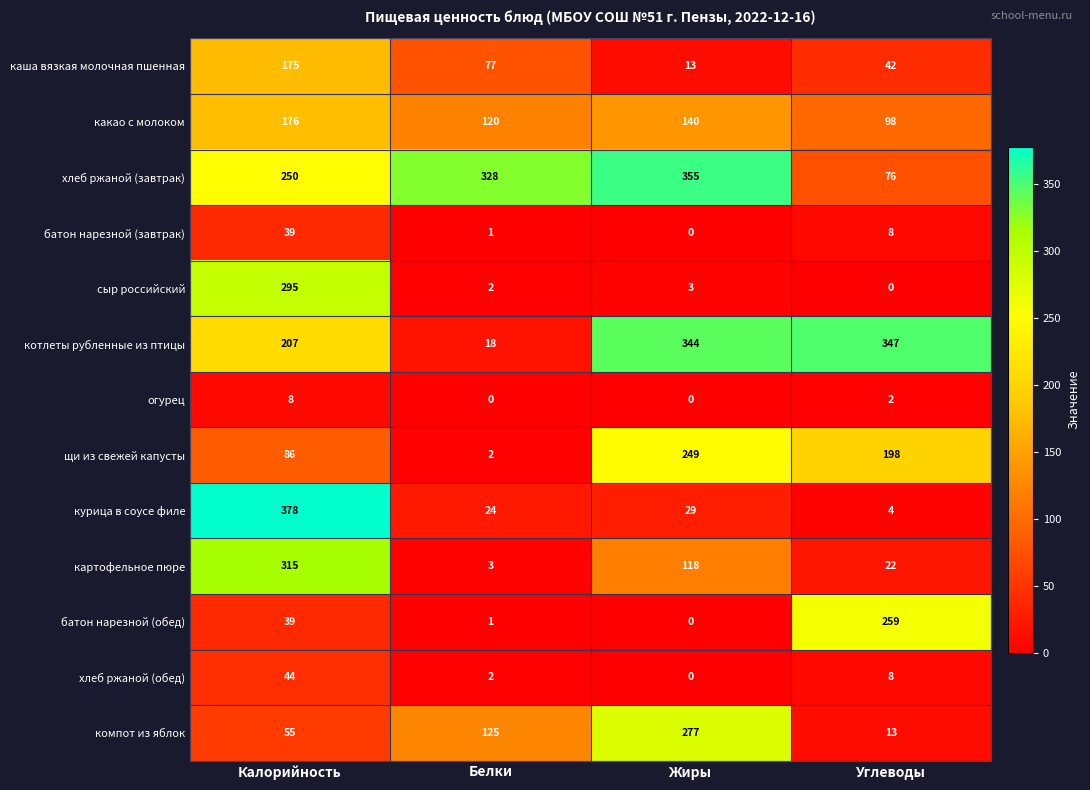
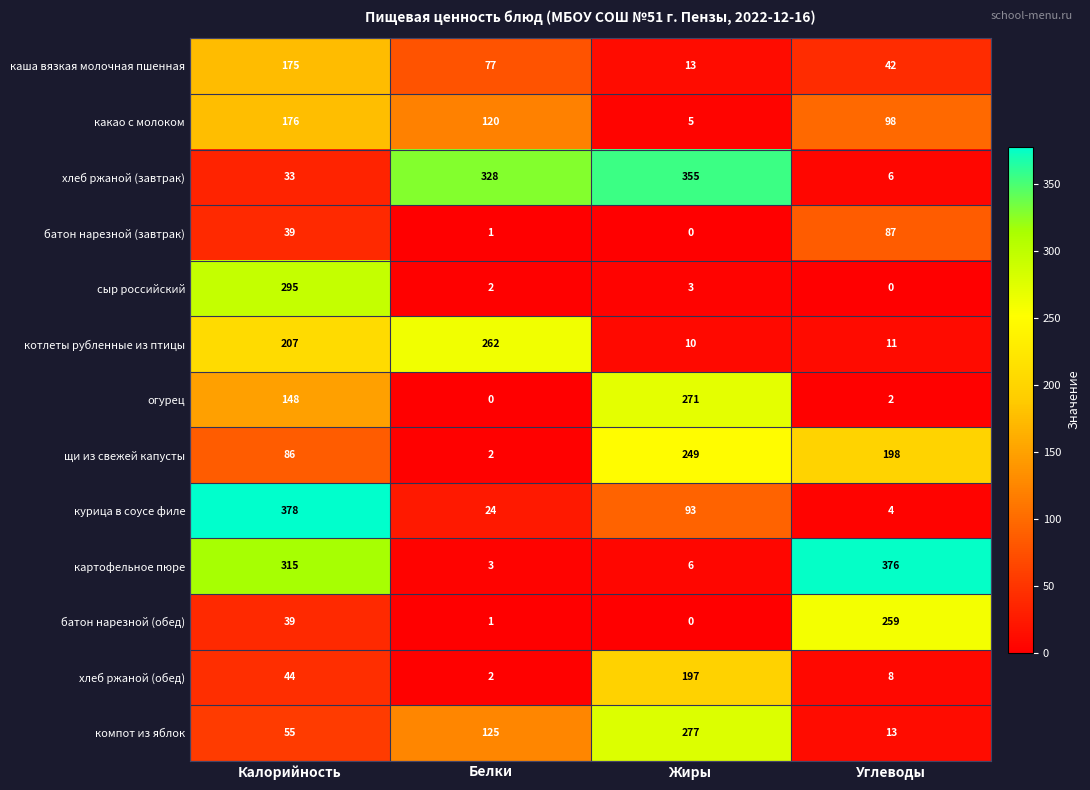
  {
    "каша вязкая молочная пшенная": {
      "Калорийность": 175,
      "Белки": 77,
      "Жиры": 13,
      "Углеводы": 42
    },
    "какао с молоком": {
      "Калорийность": 176,
      "Белки": 120,
-     "Жиры": 140,
+     "Жиры": 5,
      "Углеводы": 98
    },
    "хлеб ржаной (завтрак)": {
-     "Калорийность": 250,
+     "Калорийность": 33,
      "Белки": 328,
      "Жиры": 355,
-     "Углеводы": 76
+     "Углеводы": 6
    },
    "батон нарезной (завтрак)": {
      "Калорийность": 39,
      "Белки": 1,
      "Жиры": 0,
-     "Углеводы": 8
+     "Углеводы": 87
    },
    "сыр российский": {
      "Калорийность": 295,
      "Белки": 2,
      "Жиры": 3,
      "Углеводы": 0
    },
    "котлеты рубленные из птицы": {
      "Калорийность": 207,
-     "Белки": 18,
-     "Жиры": 344,
-     "Углеводы": 347
+     "Белки": 262,
+     "Жиры": 10,
+     "Углеводы": 11
    },
    "огурец": {
-     "Калорийность": 8,
+     "Калорийность": 148,
      "Белки": 0,
-     "Жиры": 0,
+     "Жиры": 271,
      "Углеводы": 2
    },
    "щи из свежей капусты": {
      "Калорийность": 86,
      "Белки": 2,
      "Жиры": 249,
      "Углеводы": 198
    },
    "курица в соусе филе": {
      "Калорийность": 378,
      "Белки": 24,
-     "Жиры": 29,
+     "Жиры": 93,
      "Углеводы": 4
    },
    "картофельное пюре": {
      "Калорийность": 315,
      "Белки": 3,
-     "Жиры": 118,
-     "Углеводы": 22
+     "Жиры": 6,
+     "Углеводы": 376
    },
    "батон нарезной (обед)": {
      "Калорийность": 39,
      "Белки": 1,
      "Жиры": 0,
      "Углеводы": 259
    },
    "хлеб ржаной (обед)": {
      "Калорийность": 44,
      "Белки": 2,
-     "Жиры": 0,
+     "Жиры": 197,
      "Углеводы": 8
    },
    "компот из яблок": {
      "Калорийность": 55,
      "Белки": 125,
      "Жиры": 277,
      "Углеводы": 13
    }
  }
